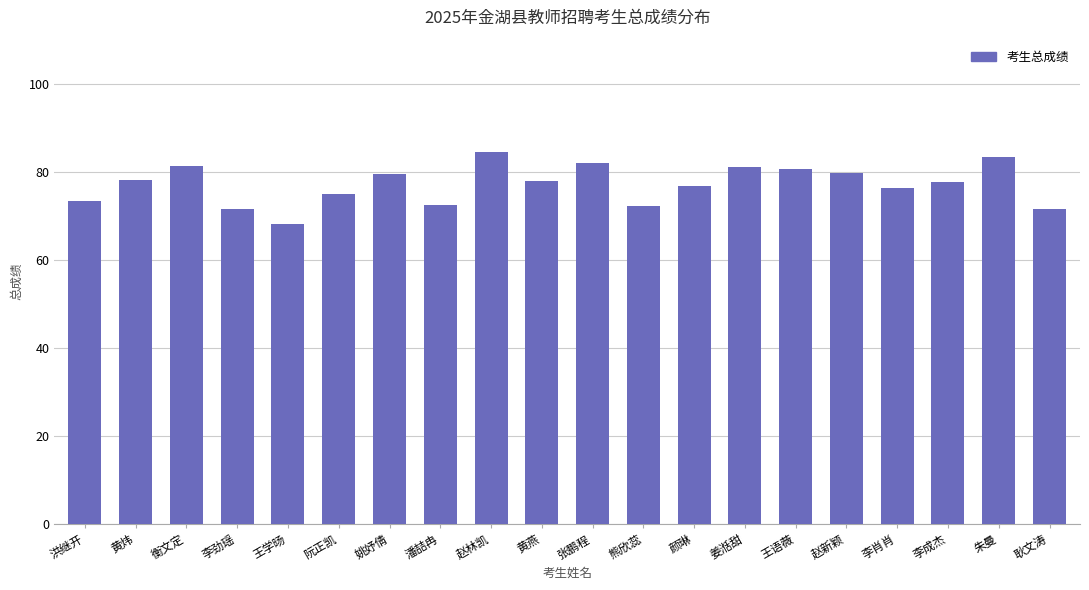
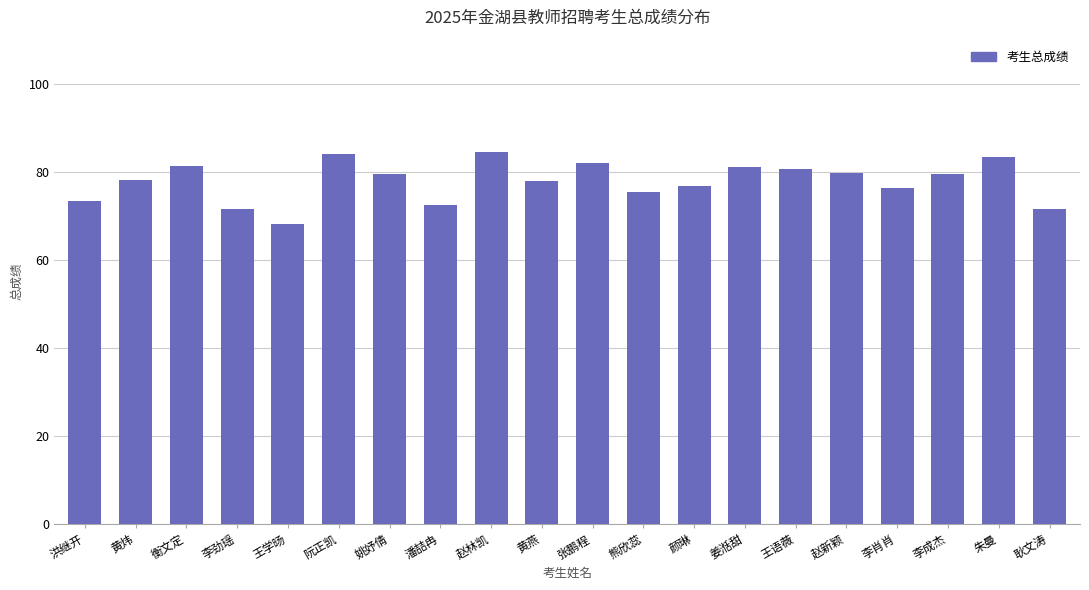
  {
    "洪继开": 73,
    "黄炜": 78,
    "衡文定": 81,
    "李劲瑶": 72,
    "王学旸": 68,
-   "阮正凯": 75,
+   "阮正凯": 84,
    "姚妤倩": 80,
    "潘喆冉": 73,
    "赵林凯": 84,
    "黄燕": 78,
    "张鹏程": 82,
-   "熊欣蕊": 72,
+   "熊欣蕊": 75,
    "颜琳": 77,
    "姜湉甜": 81,
    "王语薇": 81,
    "赵新颖": 80,
    "李肖肖": 76,
-   "李成杰": 78,
+   "李成杰": 80,
    "朱曼": 83,
    "耿文涛": 72
  }
